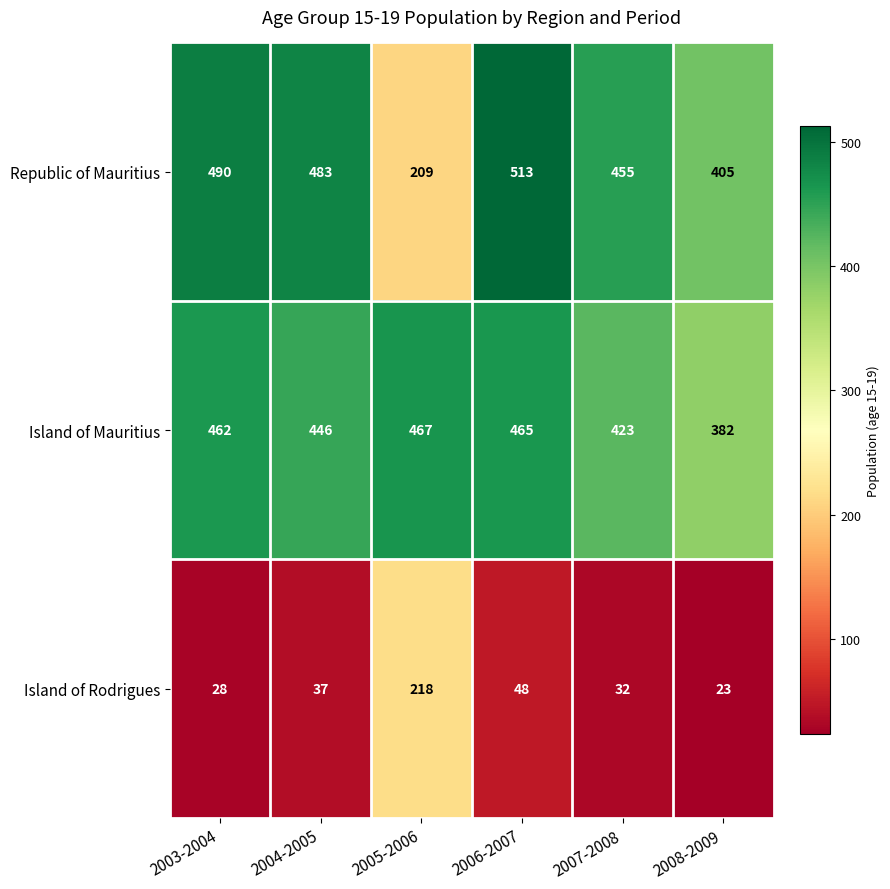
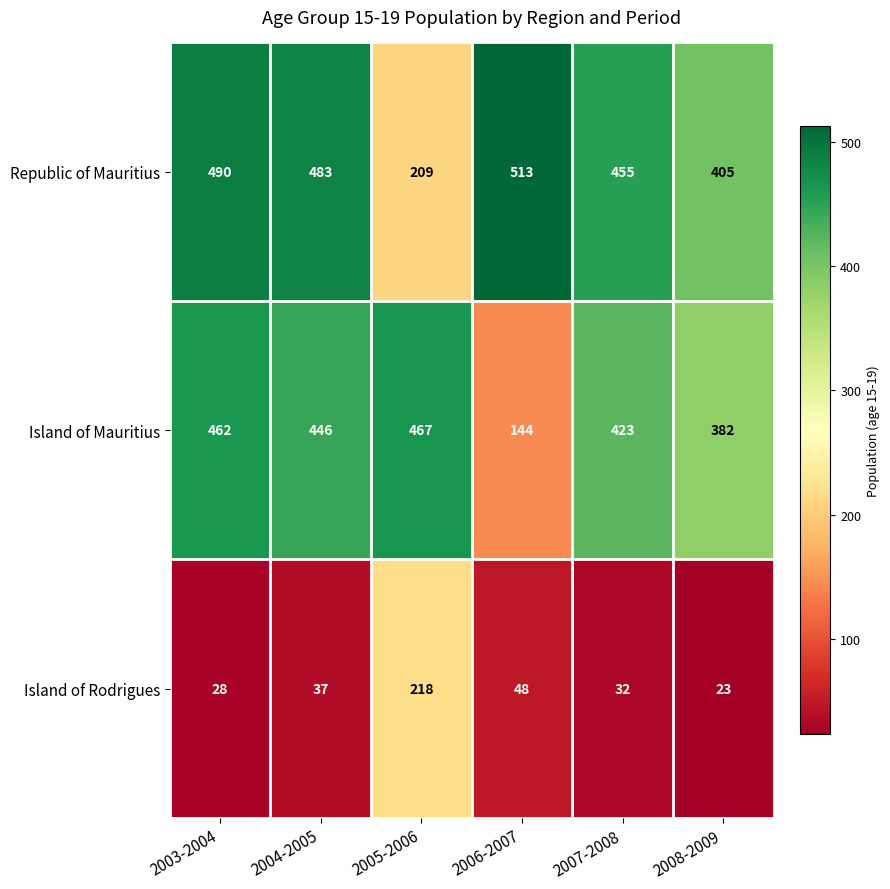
  {
    "Republic of Mauritius": {
      "2003-2004": 490,
      "2004-2005": 483,
      "2005-2006": 209,
      "2006-2007": 513,
      "2007-2008": 455,
      "2008-2009": 405
    },
    "Island of Mauritius": {
      "2003-2004": 462,
      "2004-2005": 446,
      "2005-2006": 467,
-     "2006-2007": 465,
+     "2006-2007": 144,
      "2007-2008": 423,
      "2008-2009": 382
    },
    "Island of Rodrigues": {
      "2003-2004": 28,
      "2004-2005": 37,
      "2005-2006": 218,
      "2006-2007": 48,
      "2007-2008": 32,
      "2008-2009": 23
    }
  }
